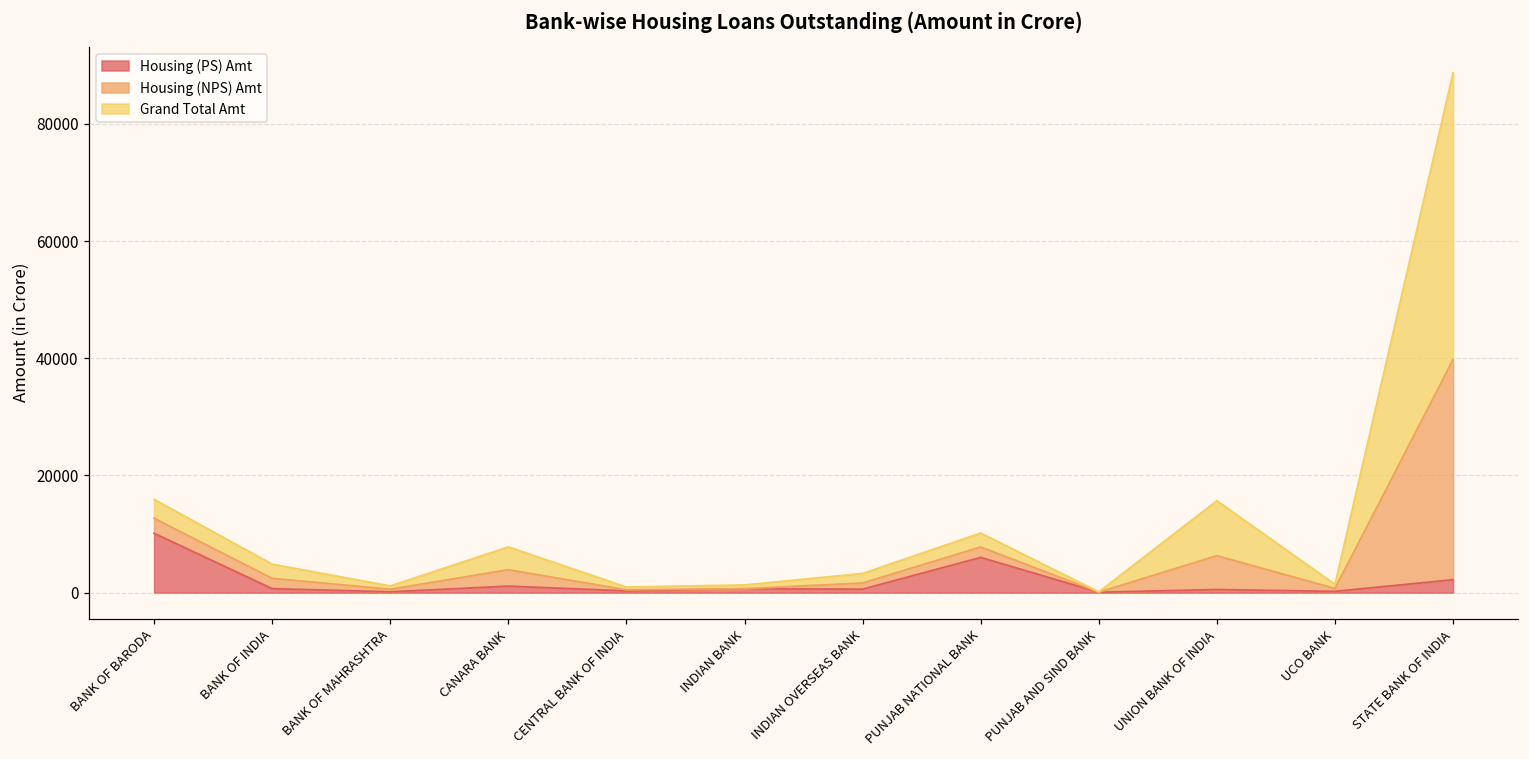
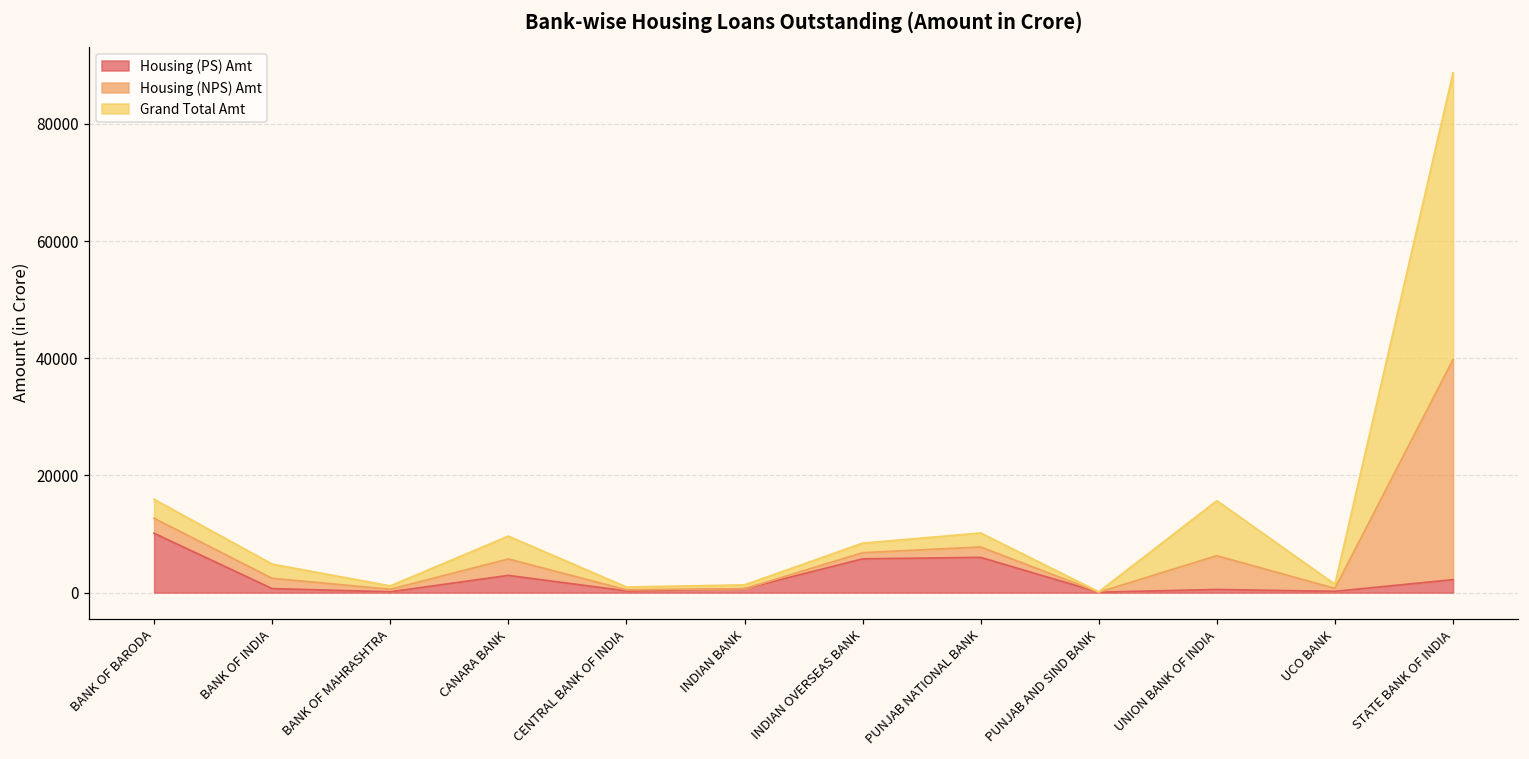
  {
    "Housing (PS) Amt": {
      "BANK OF BARODA": 10000,
      "BANK OF INDIA": 1000,
-     "CANARA BANK": 1000,
-     "INDIAN OVERSEAS BANK": 1000,
+     "CANARA BANK": 3000,
+     "INDIAN OVERSEAS BANK": 6000,
      "PUNJAB NATIONAL BANK": 6000,
      "UNION BANK OF INDIA": 1000,
      "UCO BANK": 0,
      "STATE BANK OF INDIA": 2000
    }
  }
